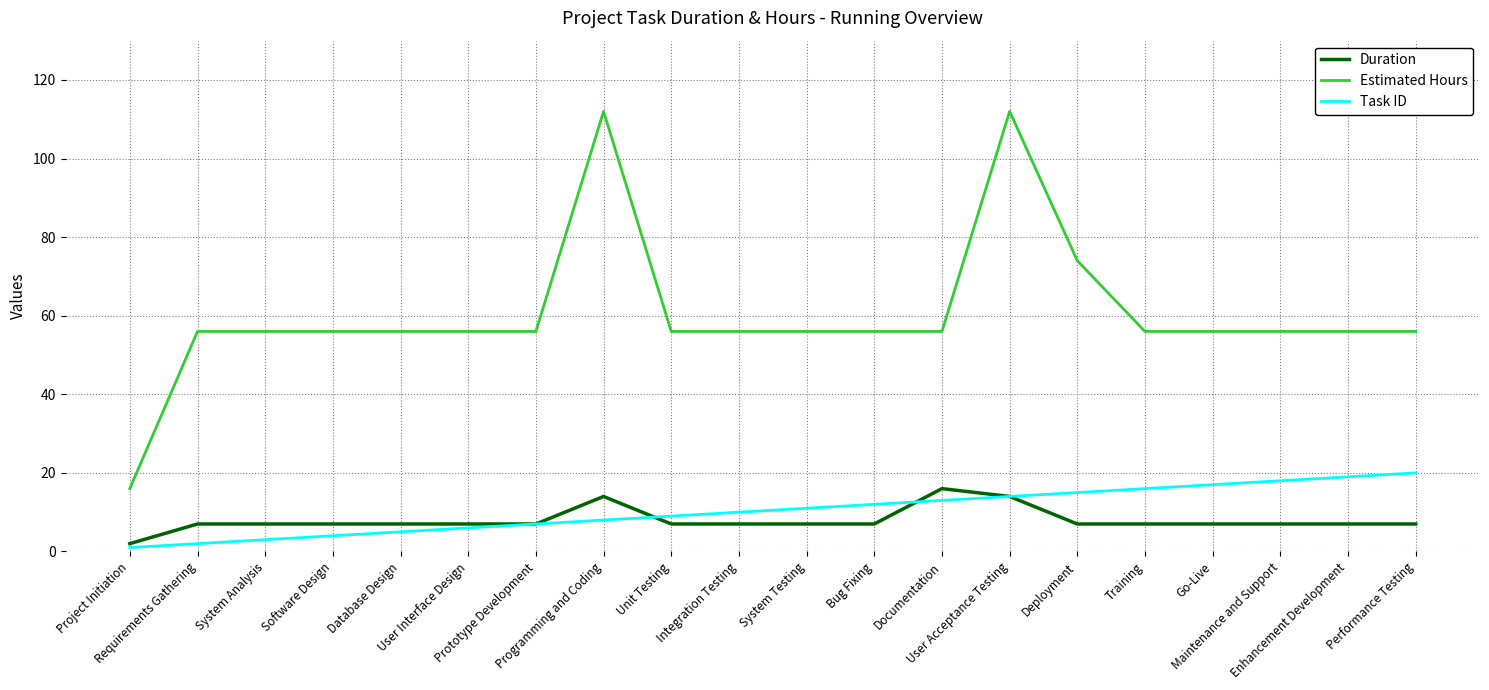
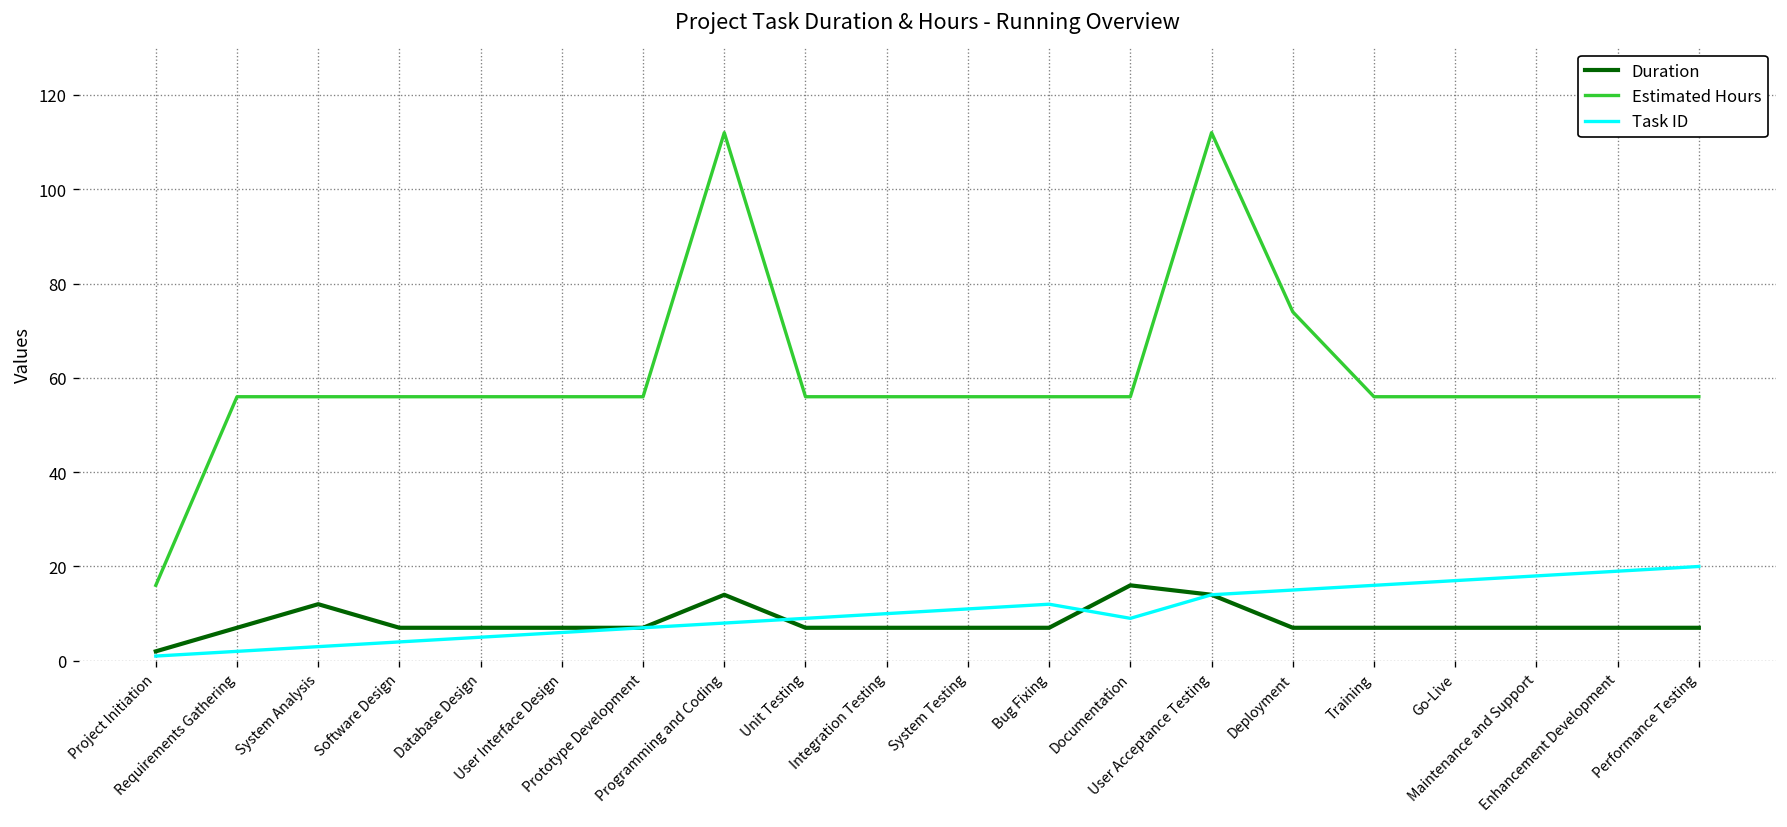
  {
    "Duration": {
      "Project Initiation": 2,
      "Requirements Gathering": 7,
-     "System Analysis": 7,
+     "System Analysis": 12,
      "Software Design": 7,
      "Database Design": 7,
      "User Interface Design": 7,
      "Programming and Coding": 14,
      "Unit Testing": 7,
      "Integration Testing": 7,
      "System Testing": 7,
      "Bug Fixing": 7,
      "Documentation": 16,
      "Deployment": 7,
      "Training": 7,
      "Go-Live": 7,
      "Maintenance and Support": 7,
      "Enhancement Development": 7,
      "Performance Testing": 7
    },
    "Estimated Hours": {
      "Project Initiation": 16,
      "Requirements Gathering": 56,
      "System Analysis": 56,
      "Software Design": 56,
      "Database Design": 56,
      "User Interface Design": 56,
      "Prototype Development": 56,
      "Programming and Coding": 112,
      "Unit Testing": 56,
      "Integration Testing": 56,
      "System Testing": 56,
      "Bug Fixing": 56,
      "Documentation": 56,
      "User Acceptance Testing": 112,
      "Deployment": 74,
      "Training": 56,
      "Go-Live": 56,
      "Maintenance and Support": 56,
      "Enhancement Development": 56,
      "Performance Testing": 56
    },
    "Task ID": {
      "Project Initiation": 1,
      "Requirements Gathering": 2,
      "System Analysis": 3,
      "Software Design": 4,
      "Database Design": 5,
      "User Interface Design": 6,
      "Programming and Coding": 8,
      "Unit Testing": 9,
      "Integration Testing": 10,
      "System Testing": 11,
      "Bug Fixing": 12,
-     "Documentation": 13,
+     "Documentation": 9,
      "Deployment": 15,
      "Training": 16,
      "Go-Live": 17,
      "Maintenance and Support": 18,
      "Enhancement Development": 19,
      "Performance Testing": 20
    }
  }
